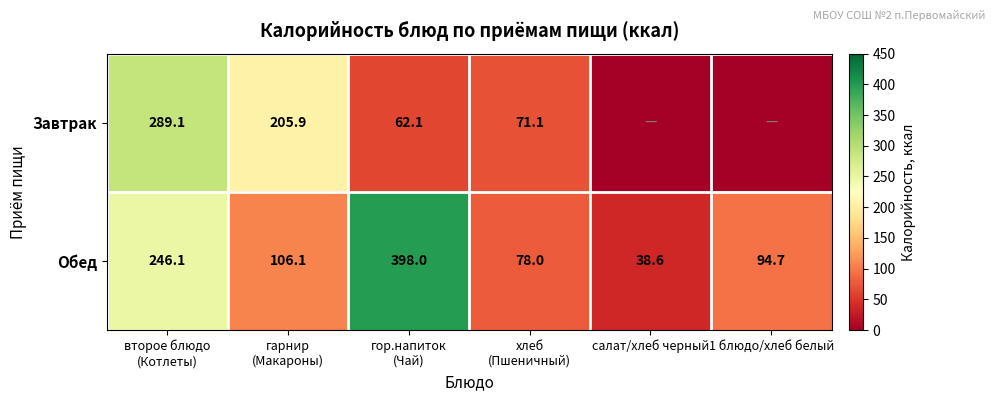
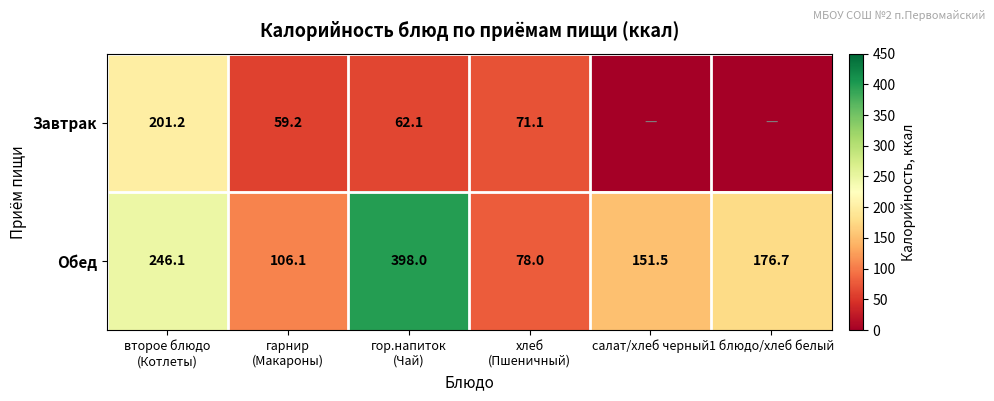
  {
    "Завтрак": {
-     "второе блюдо (Котлеты)": 289.1,
-     "гарнир (Макароны)": 205.9,
+     "второе блюдо (Котлеты)": 201.2,
+     "гарнир (Макароны)": 59.2,
      "гор.напиток (Чай)": 62.1,
      "хлеб (Пшеничный)": 71.1
    },
    "Обед": {
      "второе блюдо (Котлеты)": 246.1,
      "гарнир (Макароны)": 106.1,
      "гор.напиток (Чай)": 398.0,
      "хлеб (Пшеничный)": 78.0,
-     "салат/хлеб черный": 38.6,
-     "1 блюдо/хлеб белый": 94.7
+     "салат/хлеб черный": 151.5,
+     "1 блюдо/хлеб белый": 176.7
    }
  }
